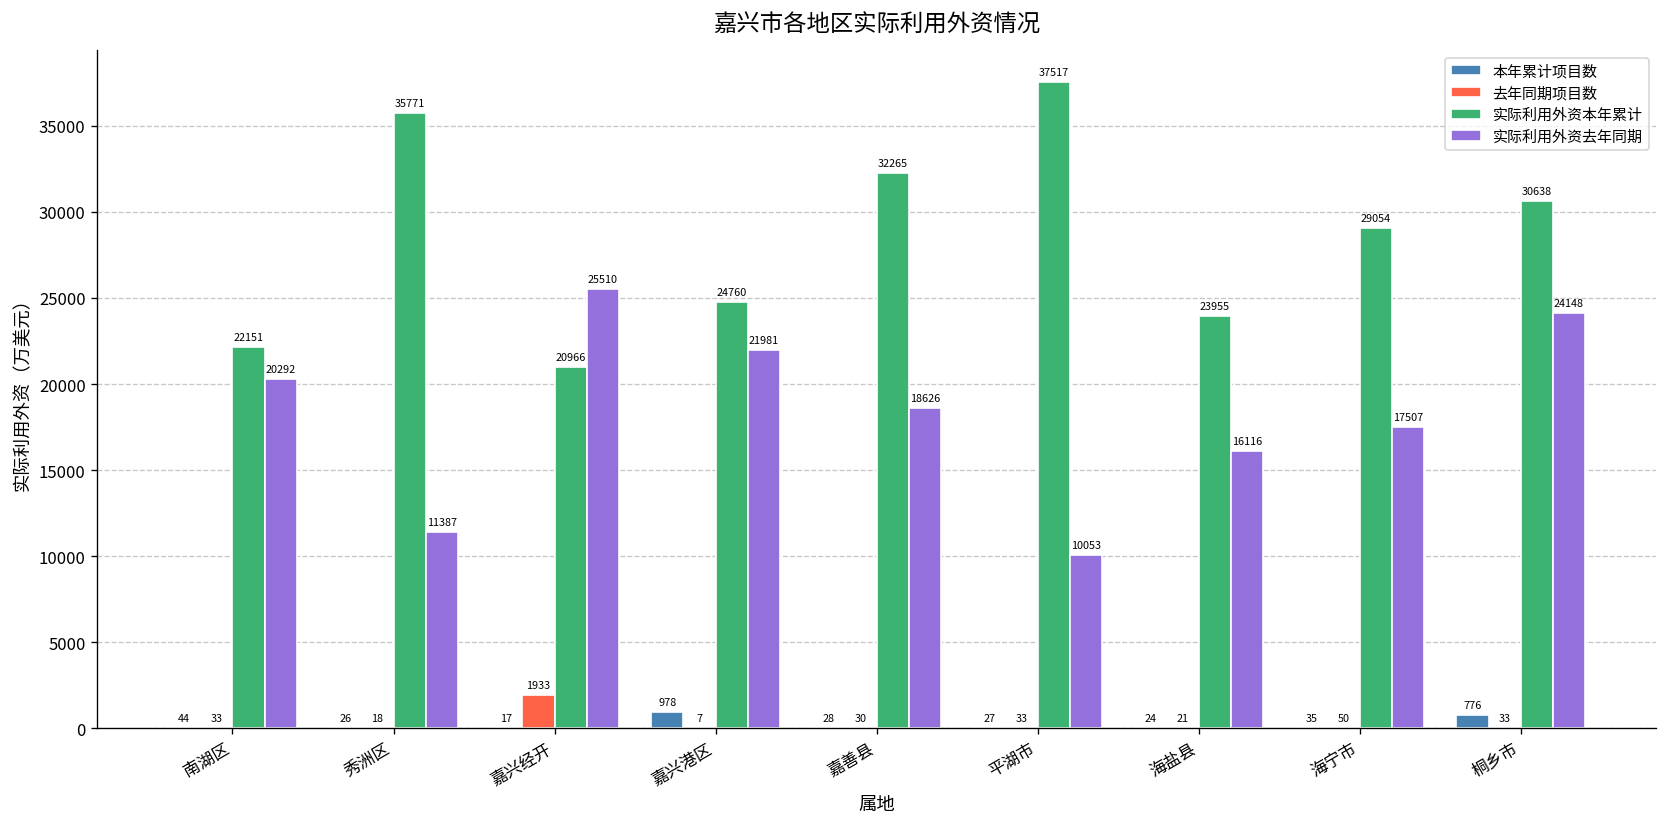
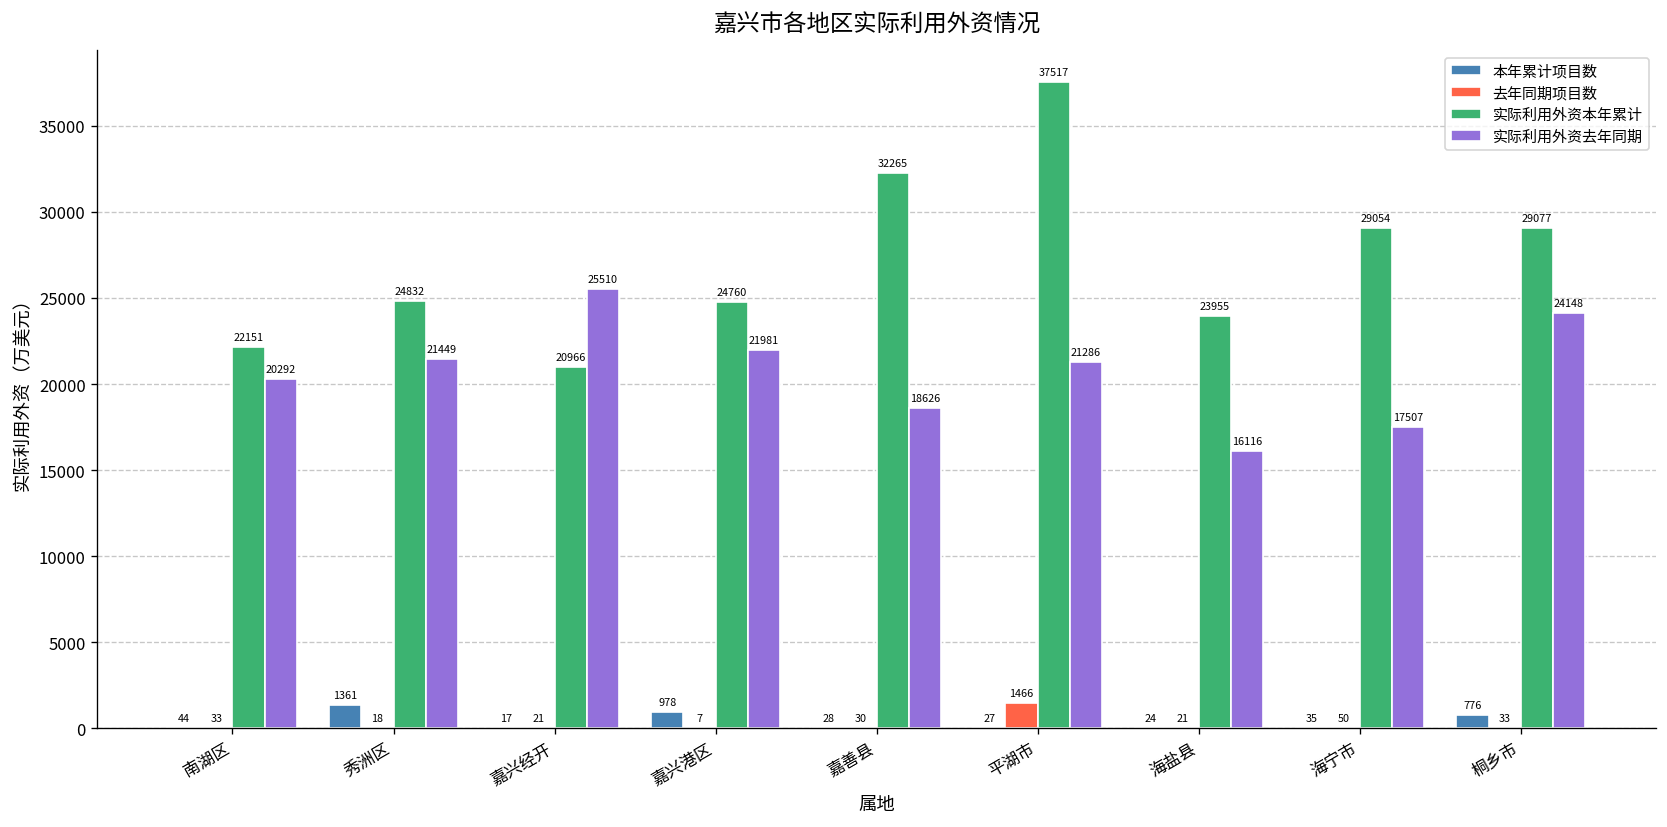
  {
    "本年累计项目数": {
      "南湖区": 44,
-     "秀洲区": 26,
+     "秀洲区": 1361,
      "嘉兴经开": 17,
      "嘉兴港区": 978,
      "嘉善县": 28,
      "平湖市": 27,
      "海盐县": 24,
      "海宁市": 35,
      "桐乡市": 776
    },
    "去年同期项目数": {
      "南湖区": 33,
      "秀洲区": 18,
-     "嘉兴经开": 1933,
+     "嘉兴经开": 21,
      "嘉兴港区": 7,
      "嘉善县": 30,
-     "平湖市": 33,
+     "平湖市": 1466,
      "海盐县": 21,
      "海宁市": 50,
      "桐乡市": 33
    },
    "实际利用外资本年累计": {
      "南湖区": 22151,
-     "秀洲区": 35771,
+     "秀洲区": 24832,
      "嘉兴经开": 20966,
      "嘉兴港区": 24760,
      "嘉善县": 32265,
      "平湖市": 37517,
      "海盐县": 23955,
      "海宁市": 29054,
-     "桐乡市": 30638
+     "桐乡市": 29077
    },
    "实际利用外资去年同期": {
      "南湖区": 20292,
-     "秀洲区": 11387,
+     "秀洲区": 21449,
      "嘉兴经开": 25510,
      "嘉兴港区": 21981,
      "嘉善县": 18626,
-     "平湖市": 10053,
+     "平湖市": 21286,
      "海盐县": 16116,
      "海宁市": 17507,
      "桐乡市": 24148
    }
  }
